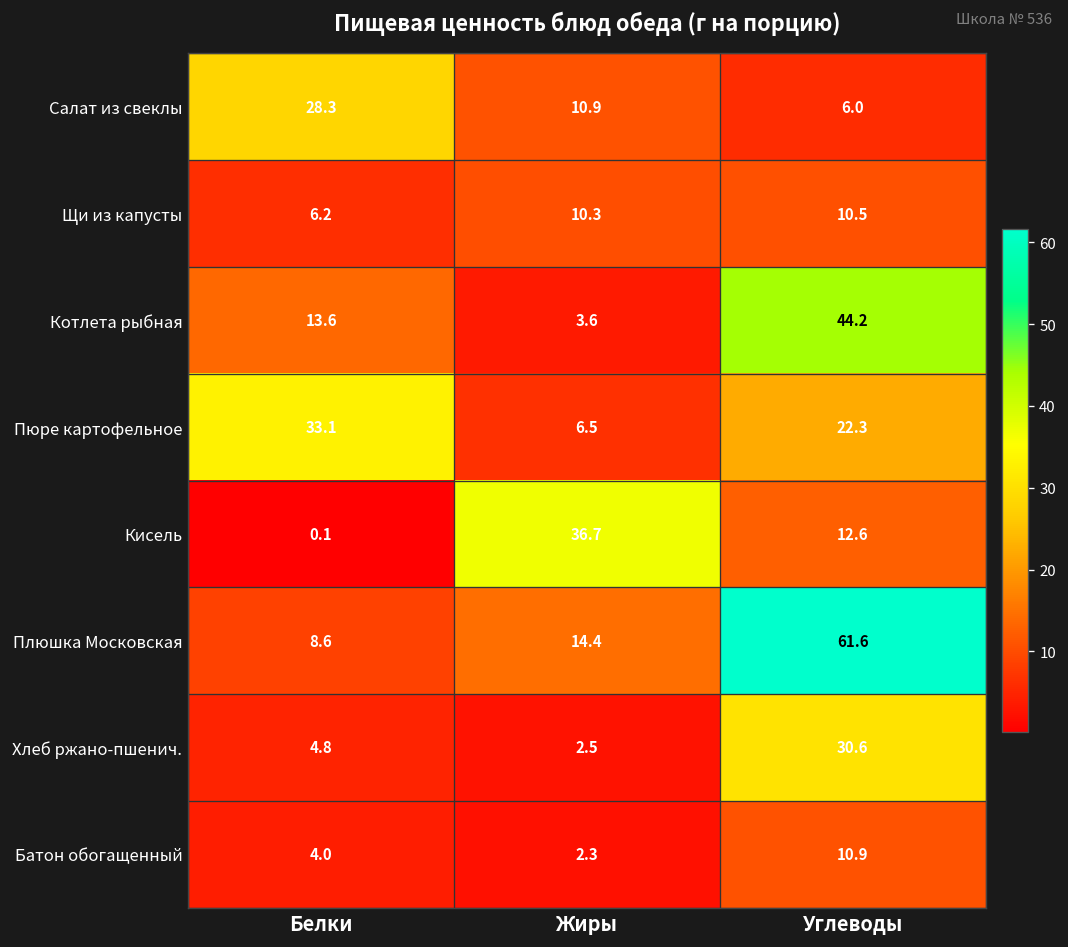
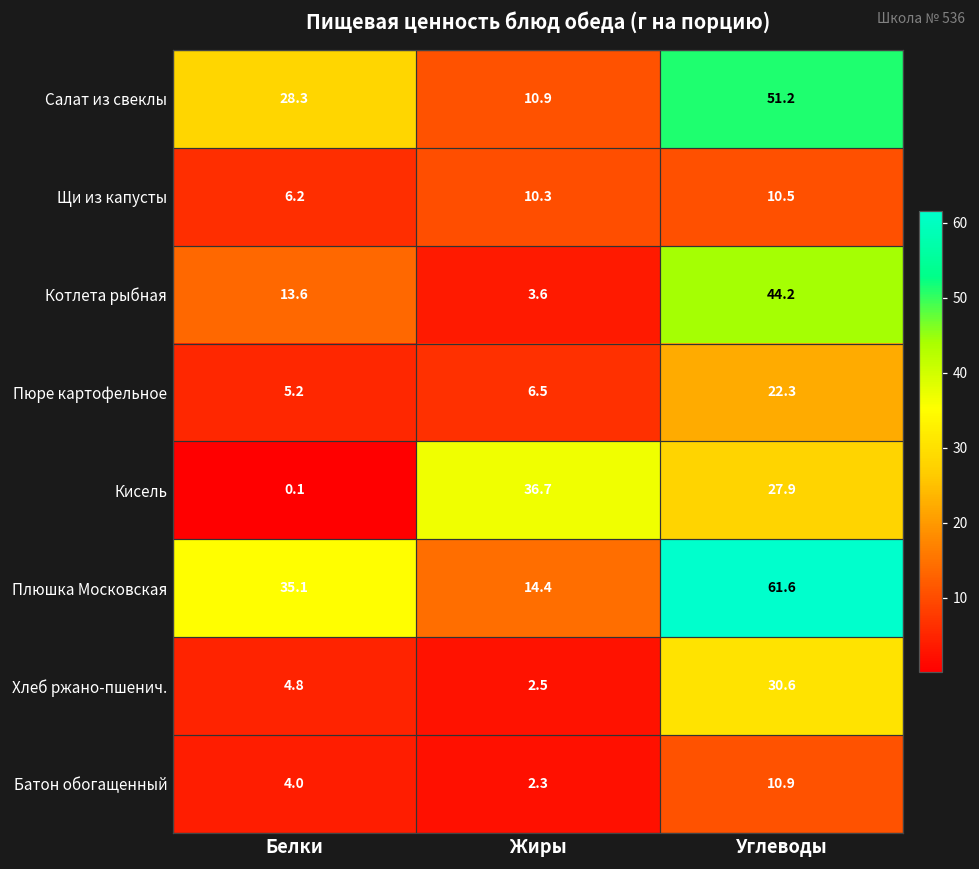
  {
    "Салат из свеклы": {
      "Белки": 28.3,
      "Жиры": 10.9,
-     "Углеводы": 6.0
+     "Углеводы": 51.2
    },
    "Щи из капусты": {
      "Белки": 6.2,
      "Жиры": 10.3,
      "Углеводы": 10.5
    },
    "Котлета рыбная": {
      "Белки": 13.6,
      "Жиры": 3.6,
      "Углеводы": 44.2
    },
    "Пюре картофельное": {
-     "Белки": 33.1,
+     "Белки": 5.2,
      "Жиры": 6.5,
      "Углеводы": 22.3
    },
    "Кисель": {
      "Белки": 0.1,
      "Жиры": 36.7,
-     "Углеводы": 12.6
+     "Углеводы": 27.9
    },
    "Плюшка Московская": {
-     "Белки": 8.6,
+     "Белки": 35.1,
      "Жиры": 14.4,
      "Углеводы": 61.6
    },
    "Хлеб ржано-пшенич.": {
      "Белки": 4.8,
      "Жиры": 2.5,
      "Углеводы": 30.6
    },
    "Батон обогащенный": {
      "Белки": 4.0,
      "Жиры": 2.3,
      "Углеводы": 10.9
    }
  }
